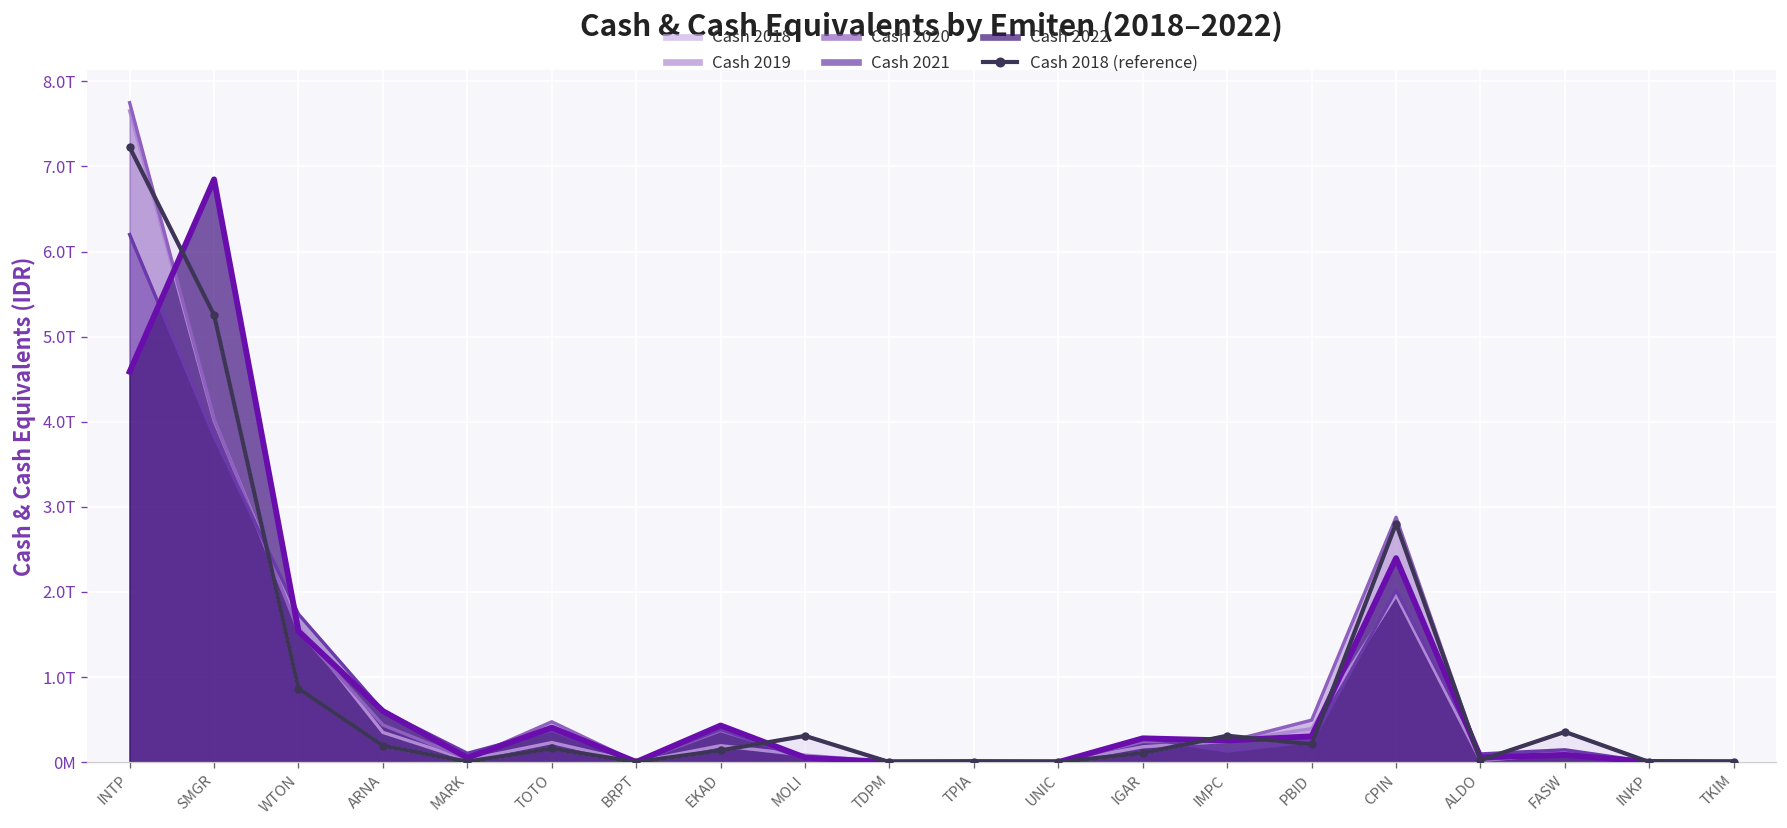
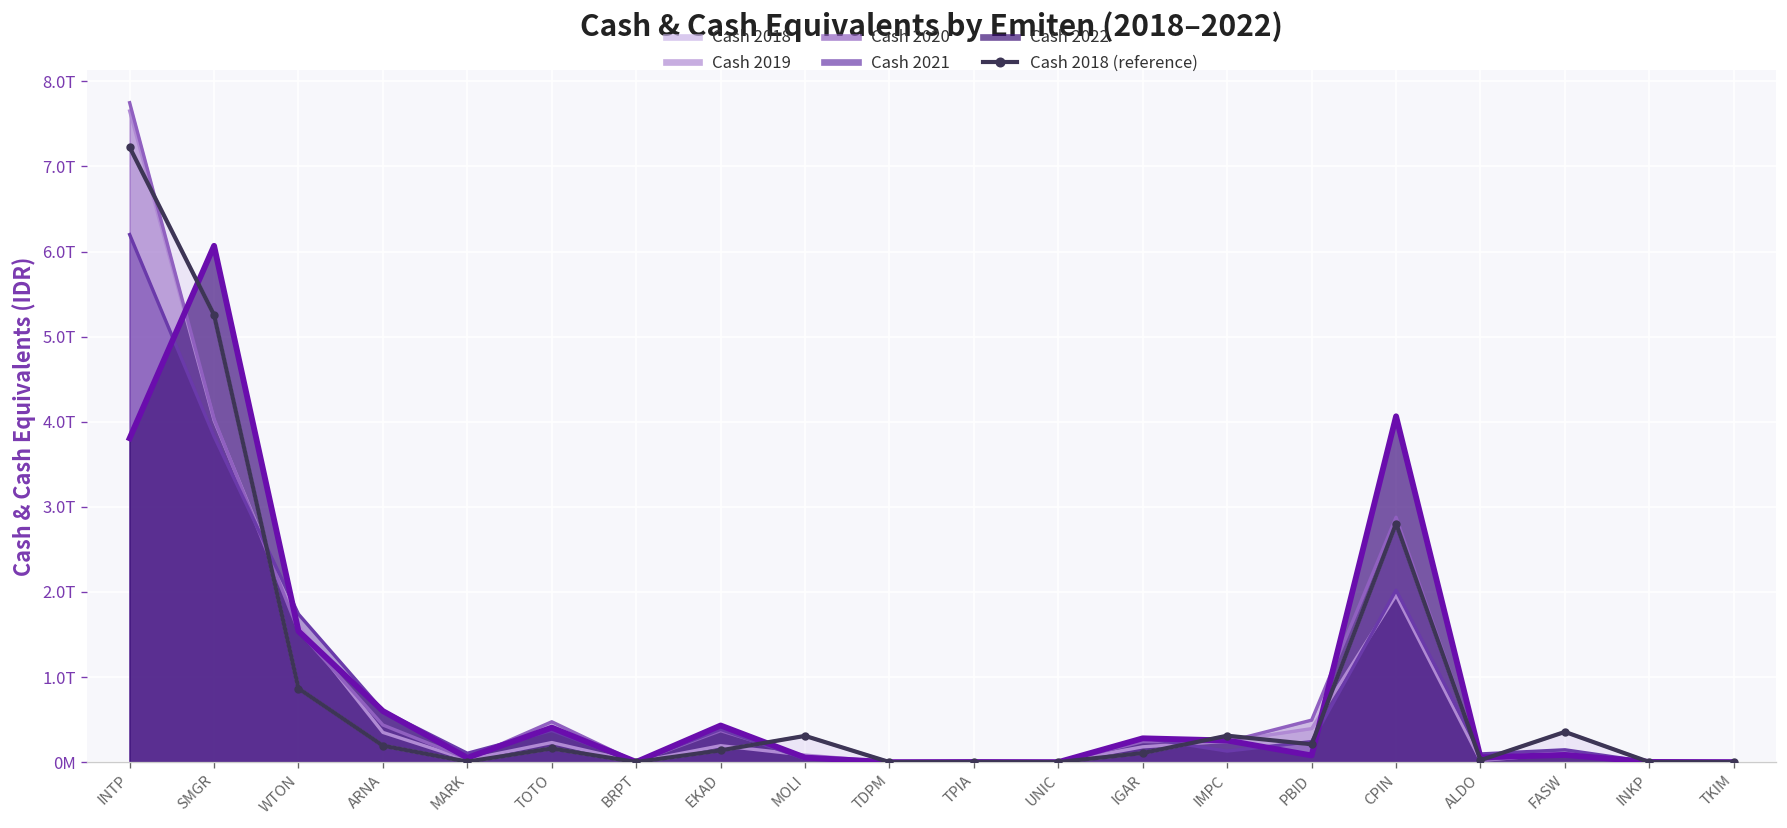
  {
    "Cash 2022": {
-     "INTP": "4.6T",
-     "SMGR": "6.8T",
+     "INTP": "3.8T",
+     "SMGR": "6.1T",
      "EKAD": "0.4T",
-     "PBID": "0.3T",
-     "CPIN": "2.4T"
+     "PBID": "0.1T",
+     "CPIN": "4.1T"
    }
  }
